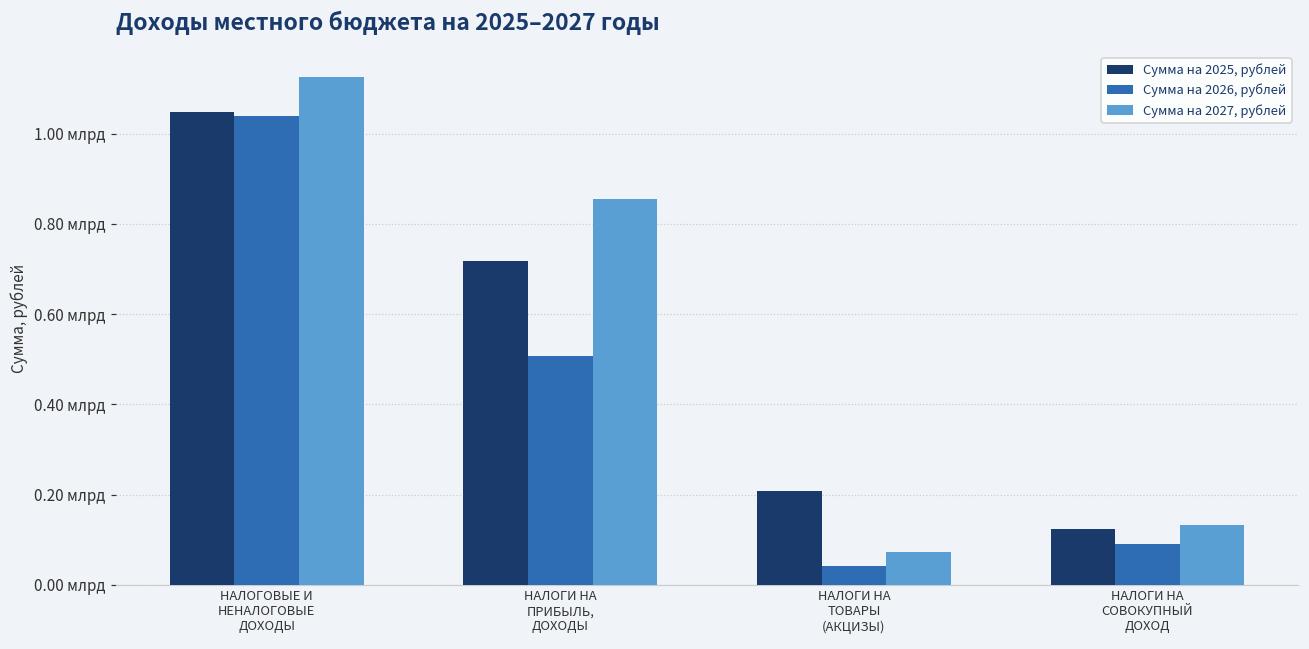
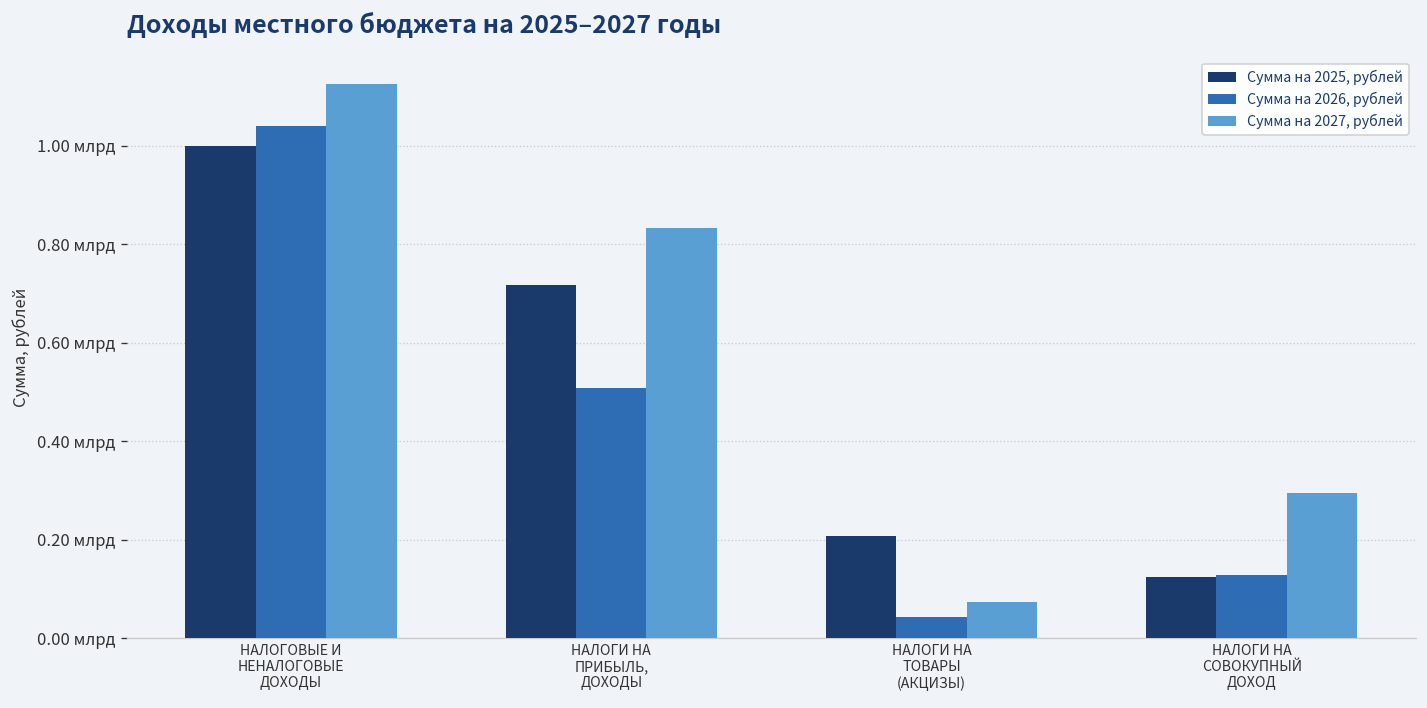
  {
    "Сумма на 2025, рублей": {
-     "НАЛОГОВЫЕ И НЕНАЛОГОВЫЕ ДОХОДЫ": "1.05 млрд",
+     "НАЛОГОВЫЕ И НЕНАЛОГОВЫЕ ДОХОДЫ": "1.00 млрд",
      "НАЛОГИ НА ПРИБЫЛЬ, ДОХОДЫ": "0.72 млрд",
      "НАЛОГИ НА ТОВАРЫ (АКЦИЗЫ)": "0.21 млрд",
      "НАЛОГИ НА СОВОКУПНЫЙ ДОХОД": "0.12 млрд"
    },
    "Сумма на 2026, рублей": {
      "НАЛОГОВЫЕ И НЕНАЛОГОВЫЕ ДОХОДЫ": "1.04 млрд",
      "НАЛОГИ НА ПРИБЫЛЬ, ДОХОДЫ": "0.51 млрд",
      "НАЛОГИ НА ТОВАРЫ (АКЦИЗЫ)": "0.04 млрд",
-     "НАЛОГИ НА СОВОКУПНЫЙ ДОХОД": "0.09 млрд"
+     "НАЛОГИ НА СОВОКУПНЫЙ ДОХОД": "0.13 млрд"
    },
    "Сумма на 2027, рублей": {
      "НАЛОГОВЫЕ И НЕНАЛОГОВЫЕ ДОХОДЫ": "1.13 млрд",
-     "НАЛОГИ НА ПРИБЫЛЬ, ДОХОДЫ": "0.86 млрд",
+     "НАЛОГИ НА ПРИБЫЛЬ, ДОХОДЫ": "0.83 млрд",
      "НАЛОГИ НА ТОВАРЫ (АКЦИЗЫ)": "0.07 млрд",
-     "НАЛОГИ НА СОВОКУПНЫЙ ДОХОД": "0.13 млрд"
+     "НАЛОГИ НА СОВОКУПНЫЙ ДОХОД": "0.30 млрд"
    }
  }
